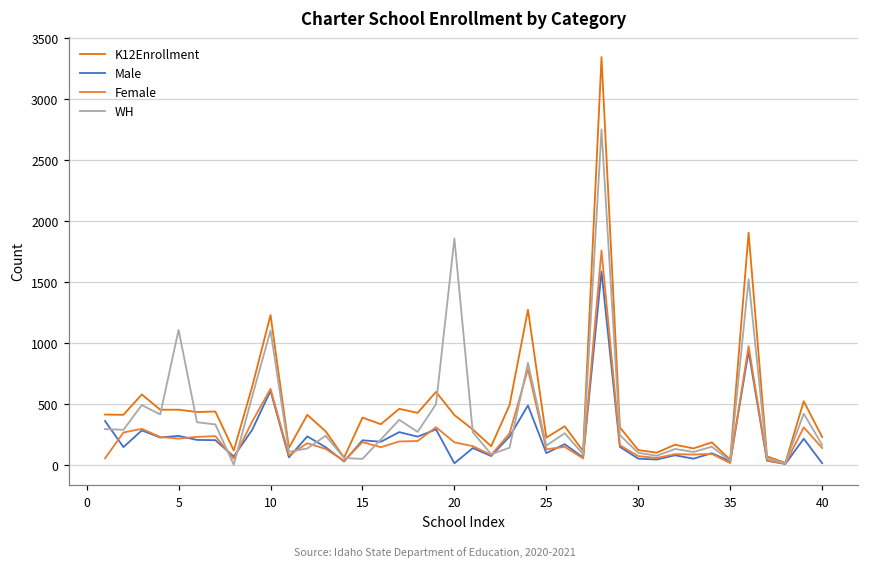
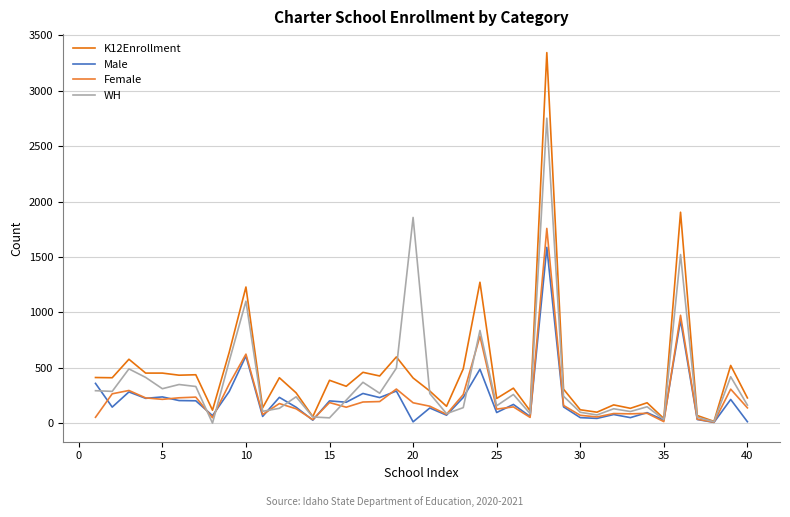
  {
    "Male": {
      "20": 10,
      "25": 100,
      "40": 10
    },
    "WH": {
-     "5": 1110,
+     "5": 310,
      "10": 1100,
      "15": 50,
      "20": 1860,
      "25": 160,
      "40": 160
    }
  }
